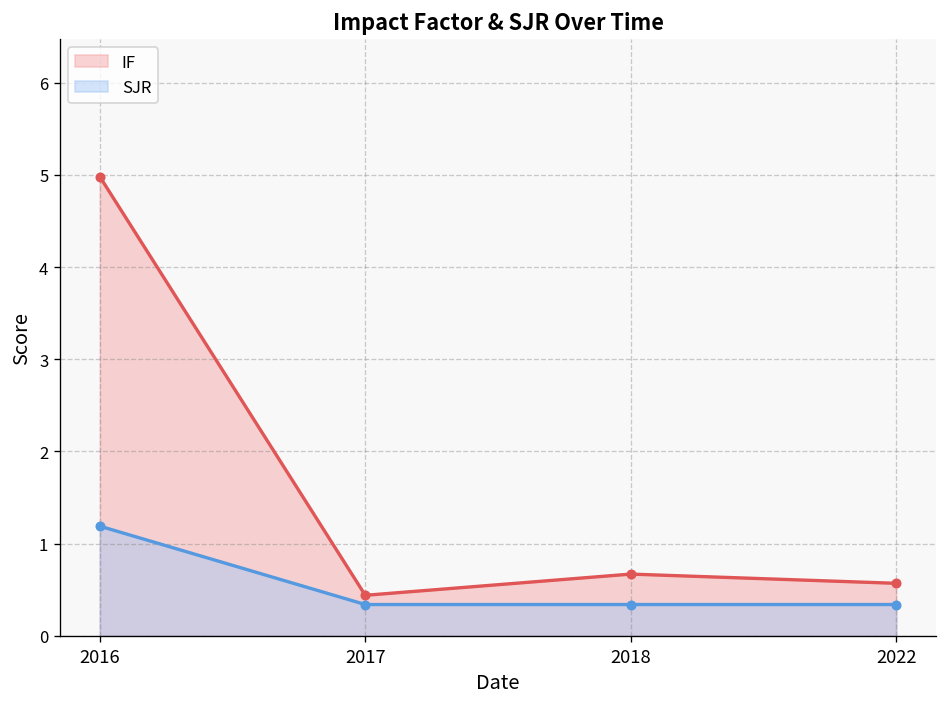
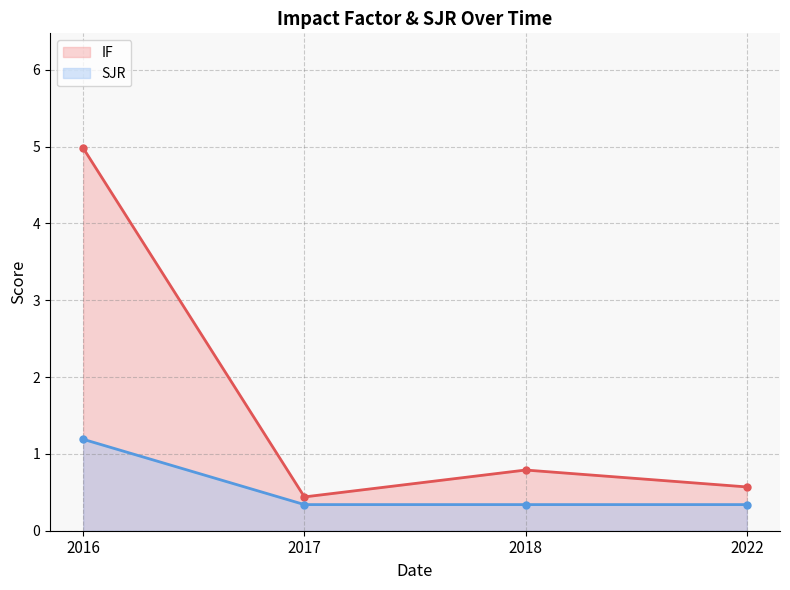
  {
    "IF": {
      "2016": 5.0,
      "2017": 0.4,
-     "2018": 0.7,
+     "2018": 0.8,
      "2022": 0.6
    },
    "SJR": {
      "2016": 1.2,
      "2017": 0.3,
      "2018": 0.3,
      "2022": 0.3
    }
  }
